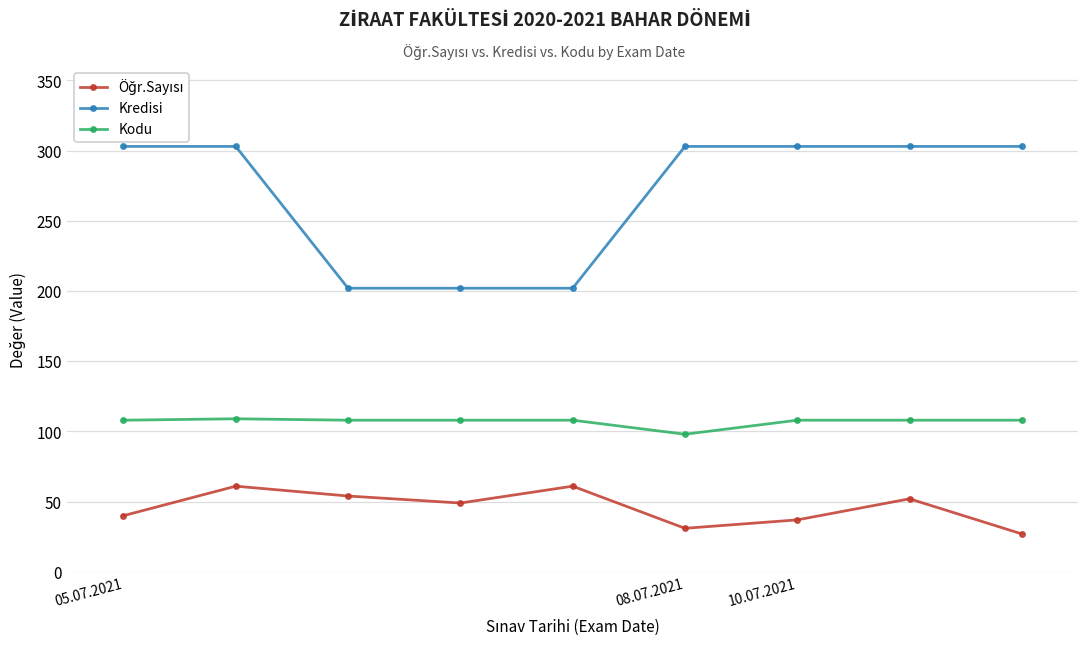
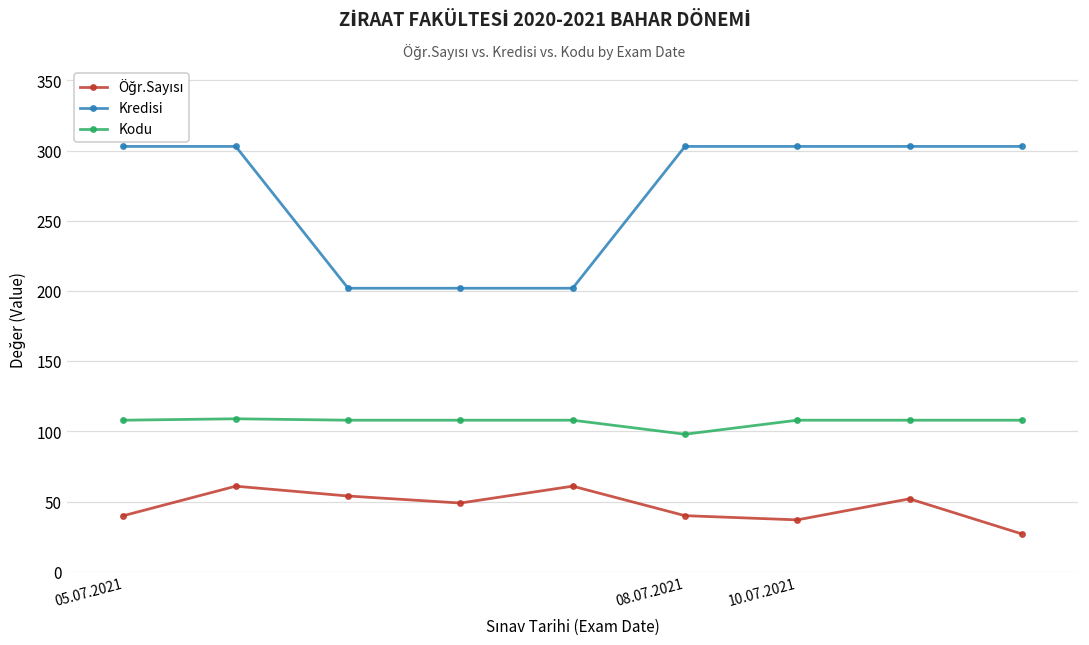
  {
    "Öğr.Sayısı": {
-     "08.07.2021": 31
+     "08.07.2021": 40
    },
    "Kredisi": {
      "08.07.2021": 303
    },
    "Kodu": {
      "08.07.2021": 98
    }
  }
